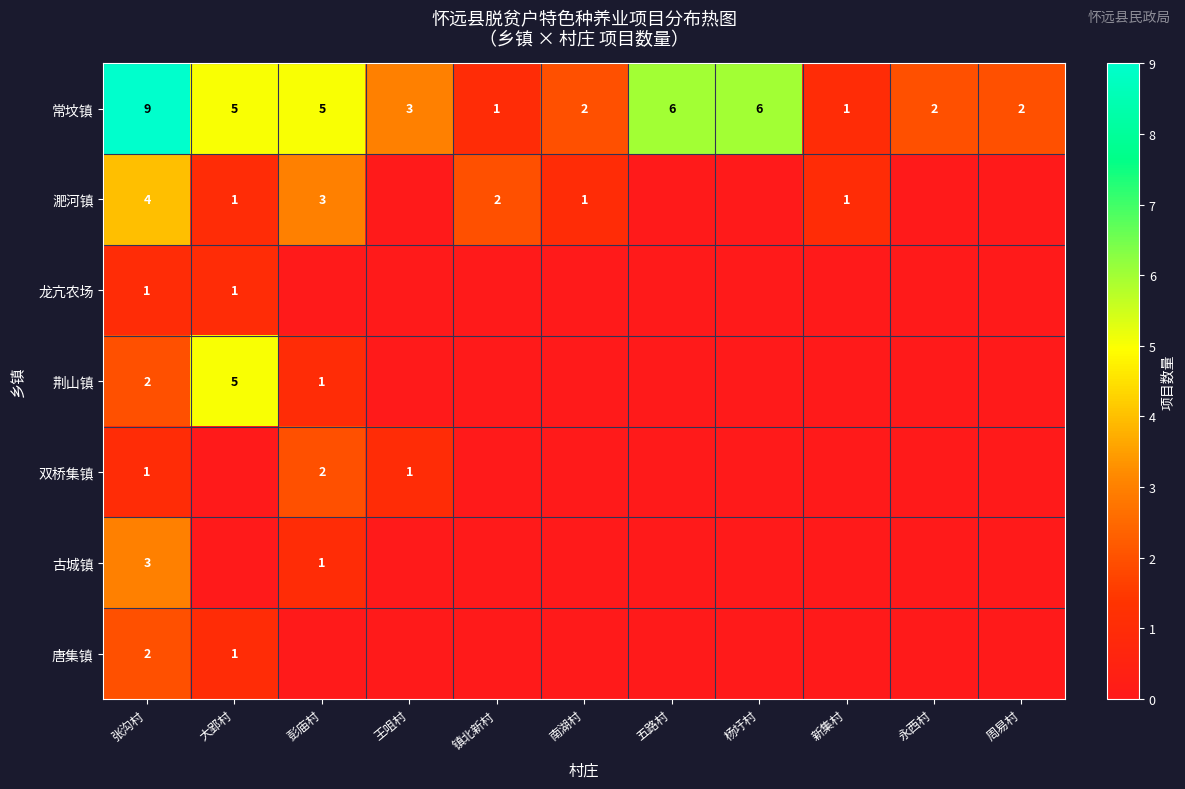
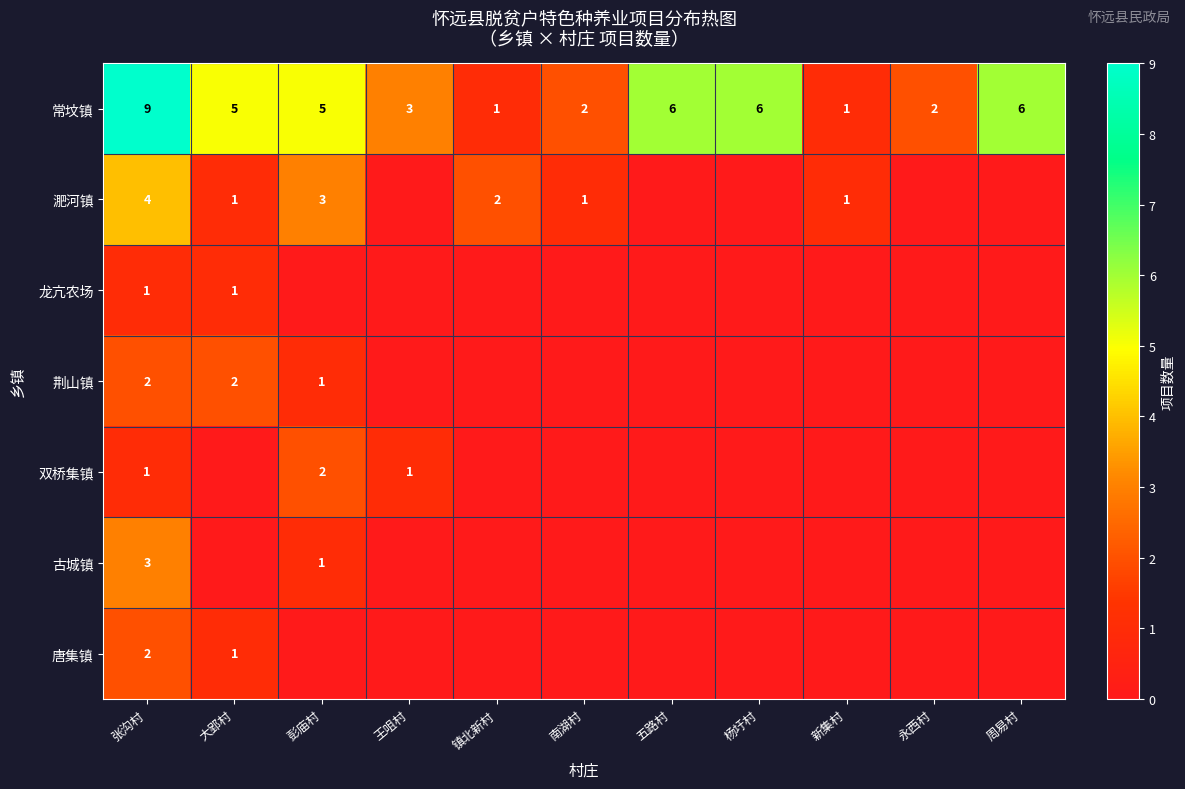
  {
    "常坟镇": {
      "张沟村": 9,
      "大郢村": 5,
      "彭庙村": 5,
      "王咀村": 3,
      "镇北新村": 1,
      "南湖村": 2,
      "五路村": 6,
      "杨圩村": 6,
      "新集村": 1,
      "永西村": 2,
-     "周易村": 2
+     "周易村": 6
    },
    "淝河镇": {
      "张沟村": 4,
      "大郢村": 1,
      "彭庙村": 3,
      "镇北新村": 2,
      "南湖村": 1,
      "新集村": 1
    },
    "龙亢农场": {
      "张沟村": 1,
      "大郢村": 1
    },
    "荆山镇": {
      "张沟村": 2,
-     "大郢村": 5,
+     "大郢村": 2,
      "彭庙村": 1
    },
    "双桥集镇": {
      "张沟村": 1,
      "彭庙村": 2,
      "王咀村": 1
    },
    "古城镇": {
      "张沟村": 3,
      "彭庙村": 1
    },
    "唐集镇": {
      "张沟村": 2,
      "大郢村": 1
    }
  }
